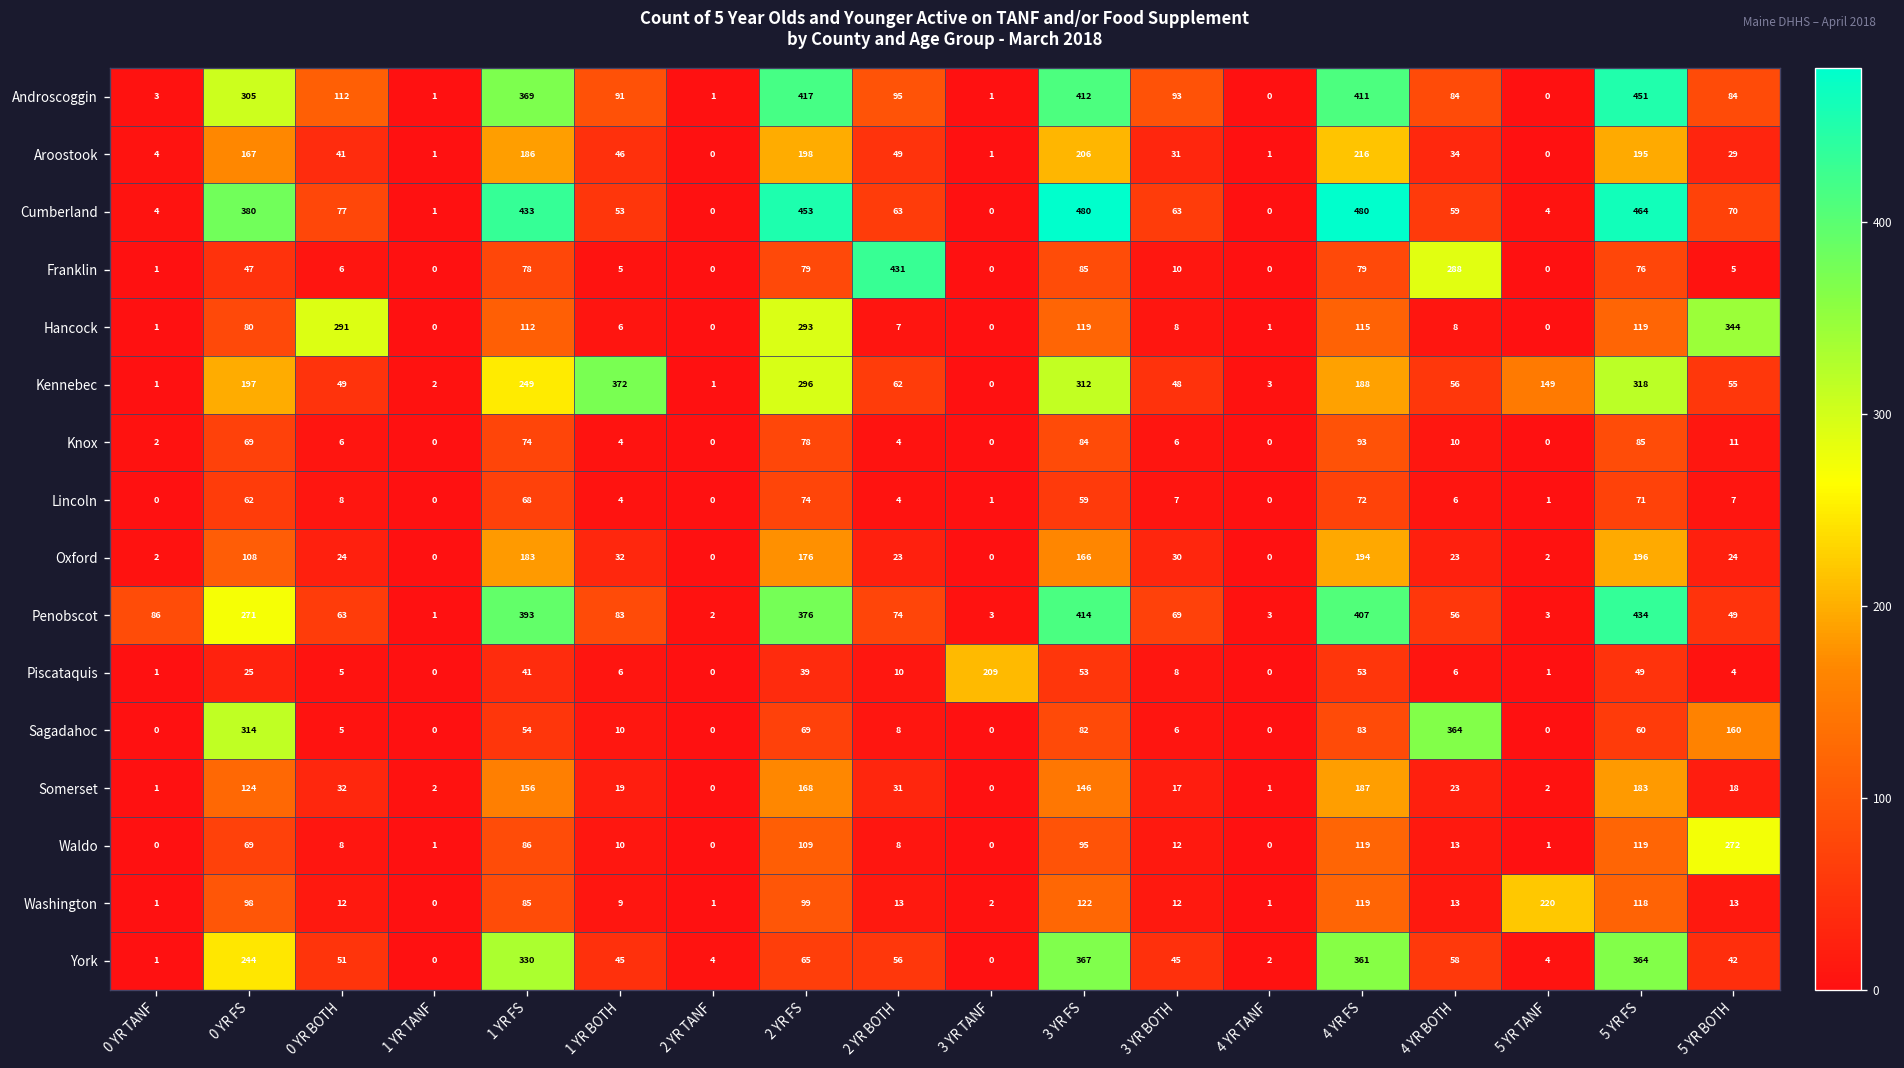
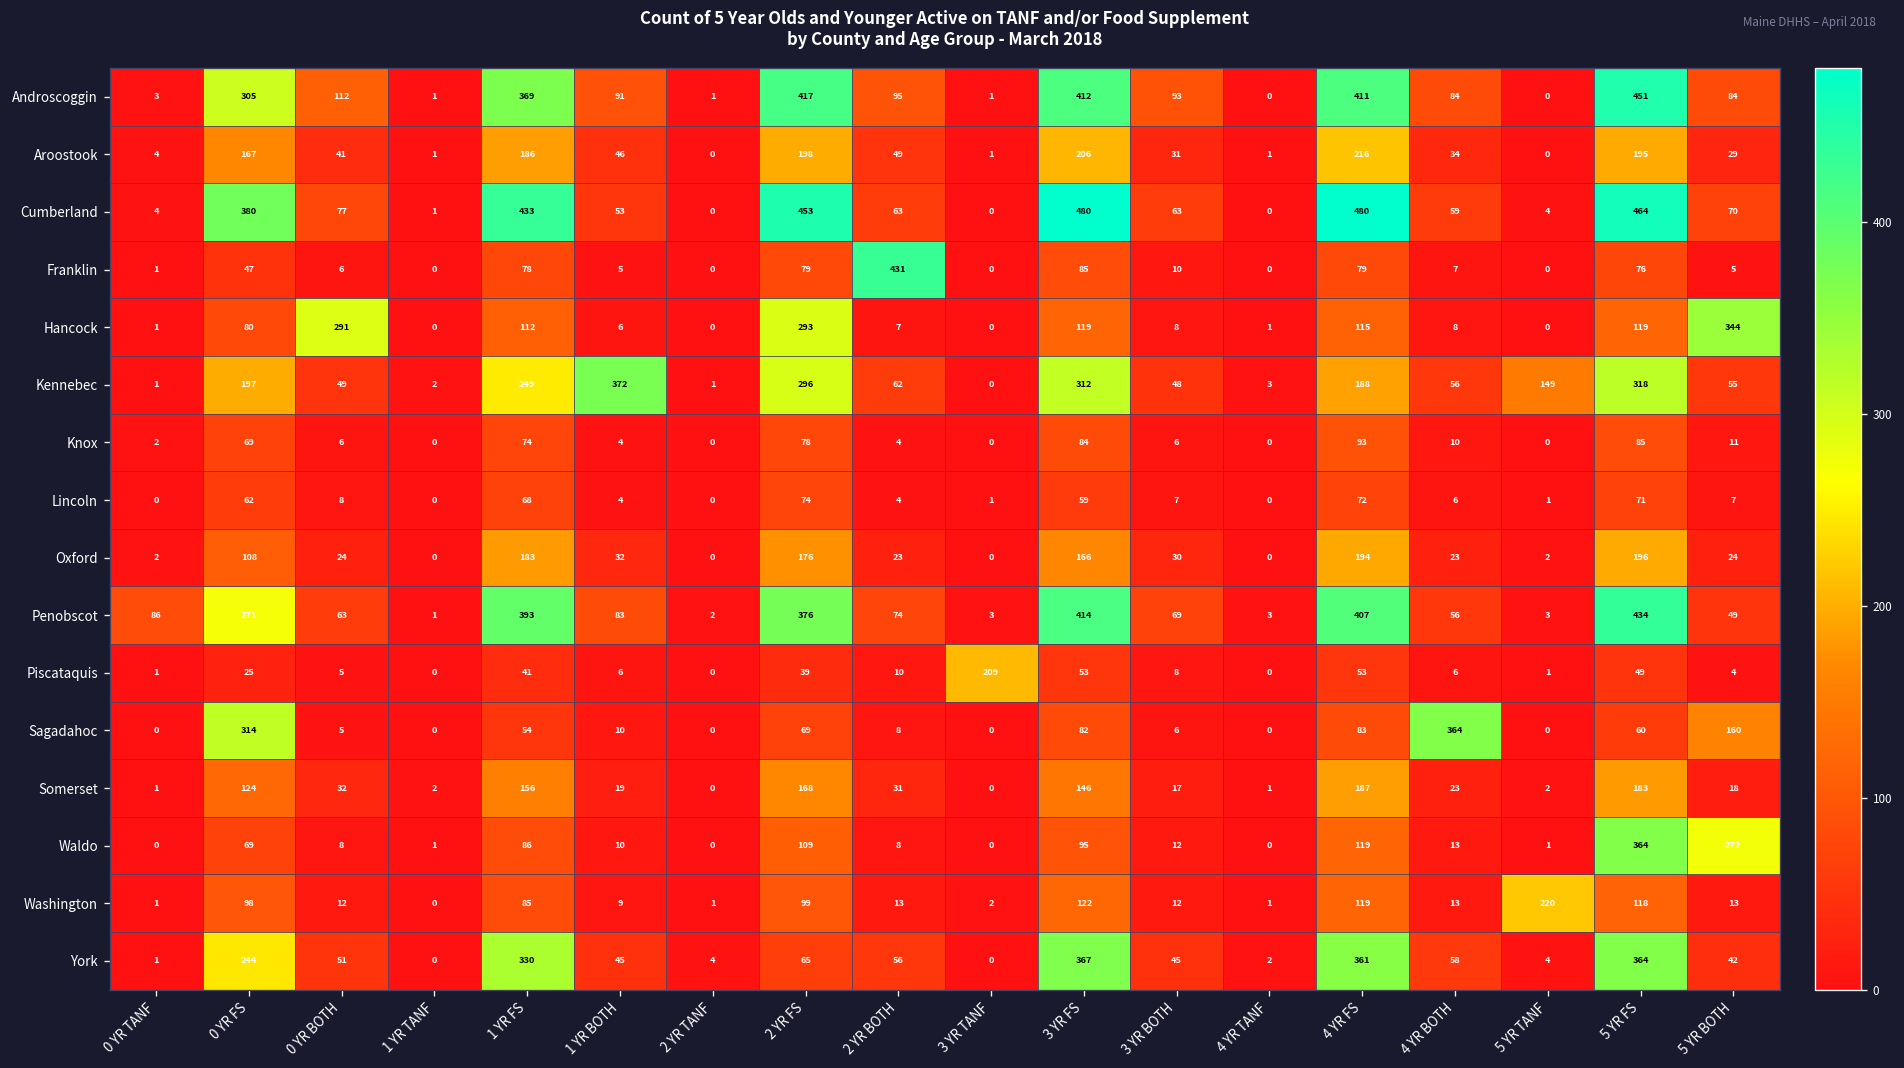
  {
    "Franklin": {
      "0 YR TANF": 1,
      "0 YR FS": 47,
      "0 YR BOTH": 6,
      "1 YR TANF": 0,
      "1 YR FS": 78,
      "1 YR BOTH": 5,
      "2 YR TANF": 0,
      "2 YR FS": 79,
      "2 YR BOTH": 431,
      "3 YR TANF": 0,
      "3 YR FS": 85,
      "3 YR BOTH": 10,
      "4 YR TANF": 0,
      "4 YR FS": 79,
-     "4 YR BOTH": 288,
+     "4 YR BOTH": 7,
      "5 YR TANF": 0,
      "5 YR FS": 76,
      "5 YR BOTH": 5
    },
    "Waldo": {
      "0 YR TANF": 0,
      "0 YR FS": 69,
      "0 YR BOTH": 8,
      "1 YR TANF": 1,
      "1 YR FS": 86,
      "1 YR BOTH": 10,
      "2 YR TANF": 0,
      "2 YR FS": 109,
      "2 YR BOTH": 8,
      "3 YR TANF": 0,
      "3 YR FS": 95,
      "3 YR BOTH": 12,
      "4 YR TANF": 0,
      "4 YR FS": 119,
      "4 YR BOTH": 13,
      "5 YR TANF": 1,
-     "5 YR FS": 119,
+     "5 YR FS": 364,
      "5 YR BOTH": 272
    }
  }
